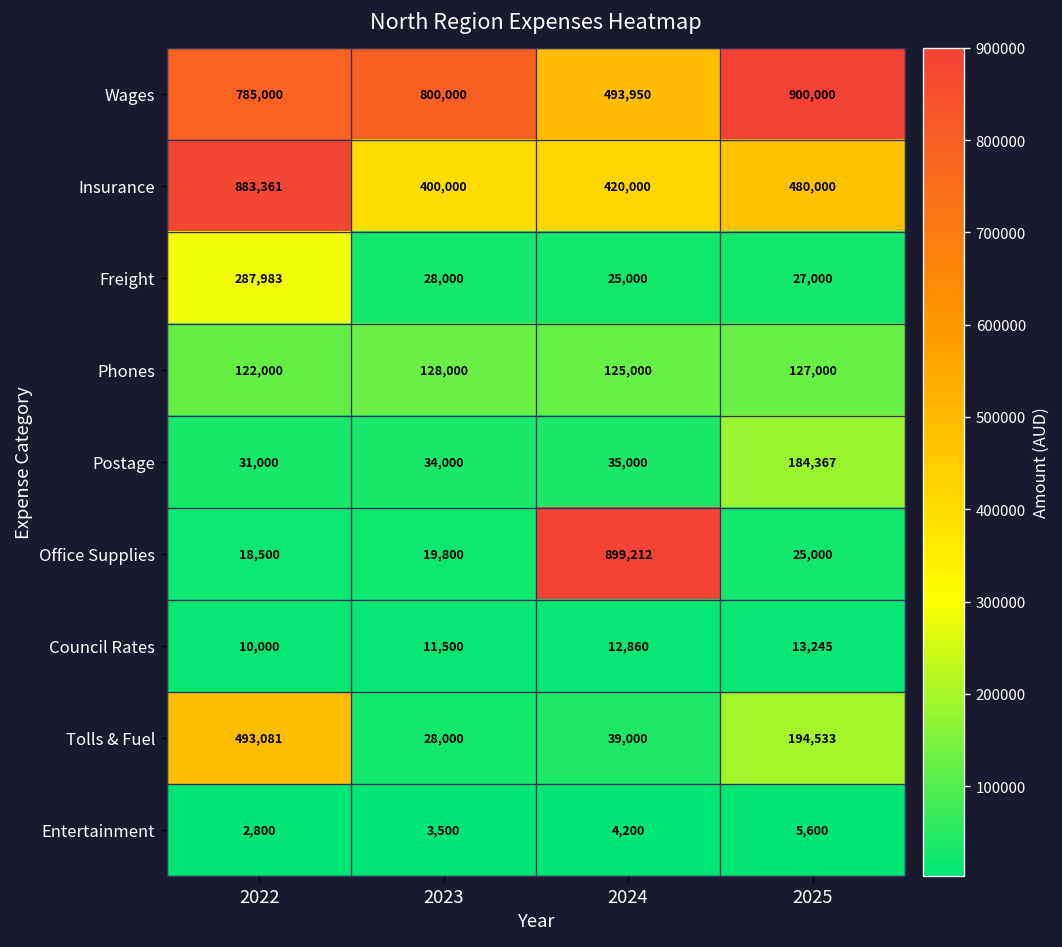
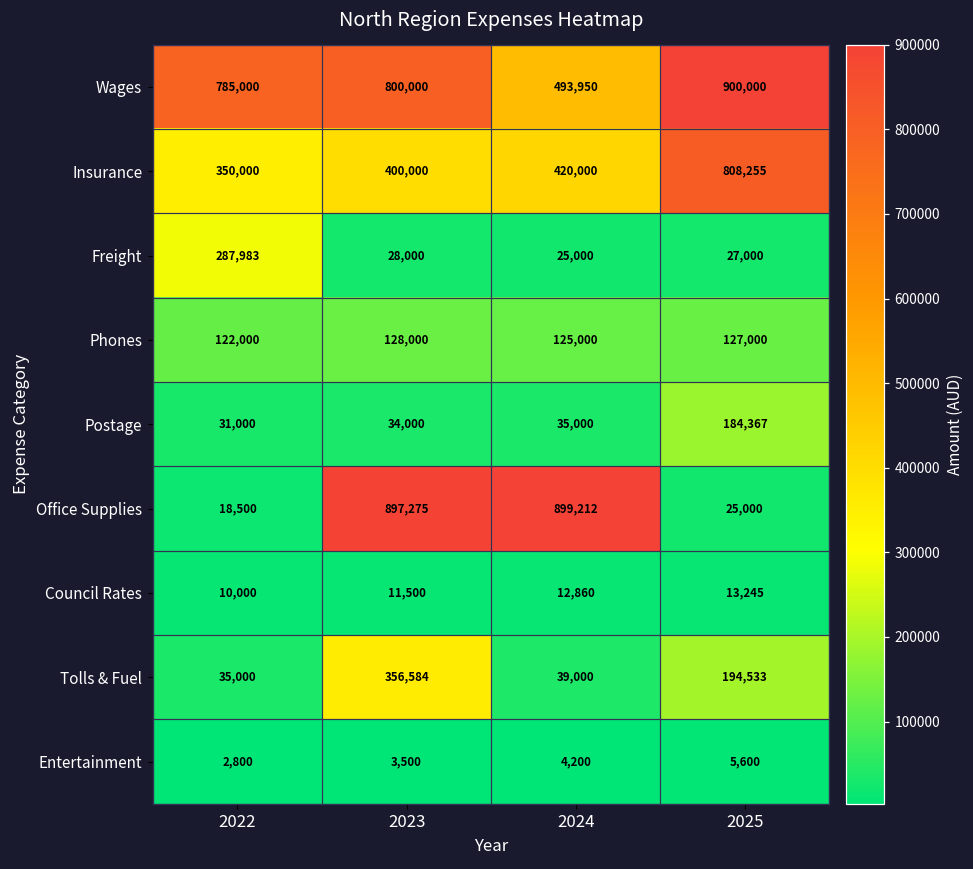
  {
    "Wages": {
      "2022": "785,000",
      "2023": "800,000",
      "2024": "493,950",
      "2025": "900,000"
    },
    "Insurance": {
-     "2022": "883,361",
+     "2022": "350,000",
      "2023": "400,000",
      "2024": "420,000",
-     "2025": "480,000"
+     "2025": "808,255"
    },
    "Freight": {
      "2022": "287,983",
      "2023": "28,000",
      "2024": "25,000",
      "2025": "27,000"
    },
    "Phones": {
      "2022": "122,000",
      "2023": "128,000",
      "2024": "125,000",
      "2025": "127,000"
    },
    "Postage": {
      "2022": "31,000",
      "2023": "34,000",
      "2024": "35,000",
      "2025": "184,367"
    },
    "Office Supplies": {
      "2022": "18,500",
-     "2023": "19,800",
+     "2023": "897,275",
      "2024": "899,212",
      "2025": "25,000"
    },
    "Council Rates": {
      "2022": "10,000",
      "2023": "11,500",
      "2024": "12,860",
      "2025": "13,245"
    },
    "Tolls & Fuel": {
-     "2022": "493,081",
-     "2023": "28,000",
+     "2022": "35,000",
+     "2023": "356,584",
      "2024": "39,000",
      "2025": "194,533"
    },
    "Entertainment": {
      "2022": "2,800",
      "2023": "3,500",
      "2024": "4,200",
      "2025": "5,600"
    }
  }
